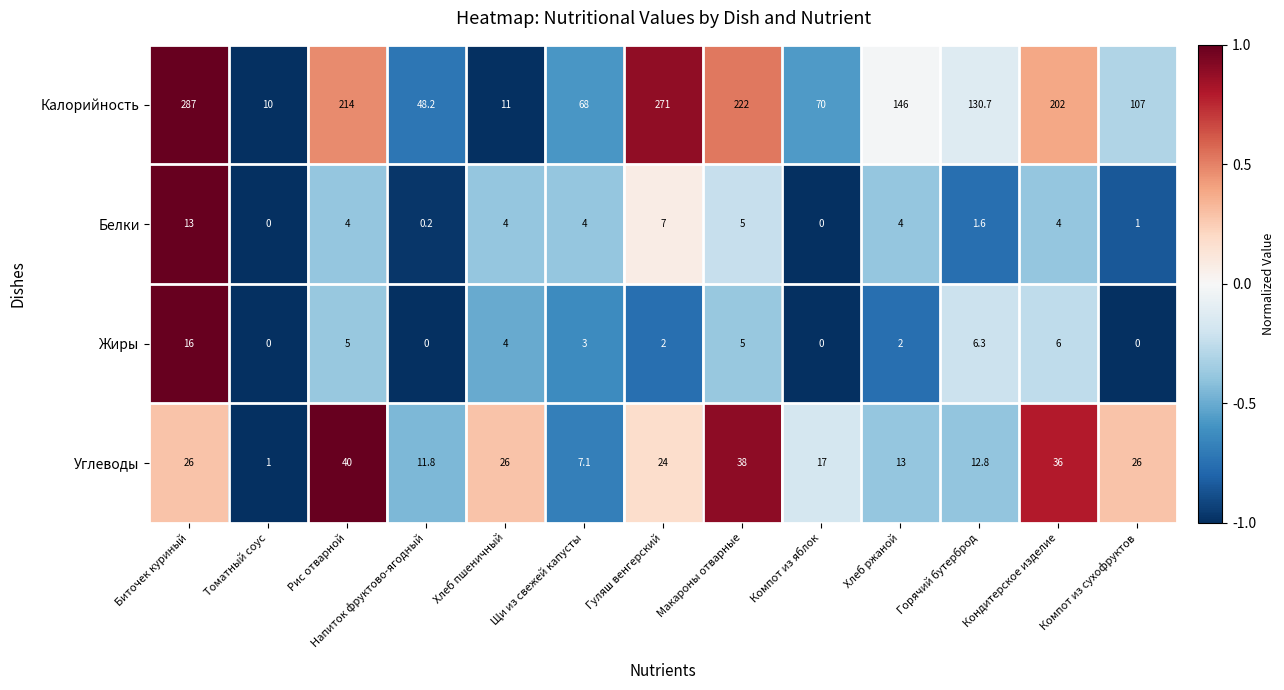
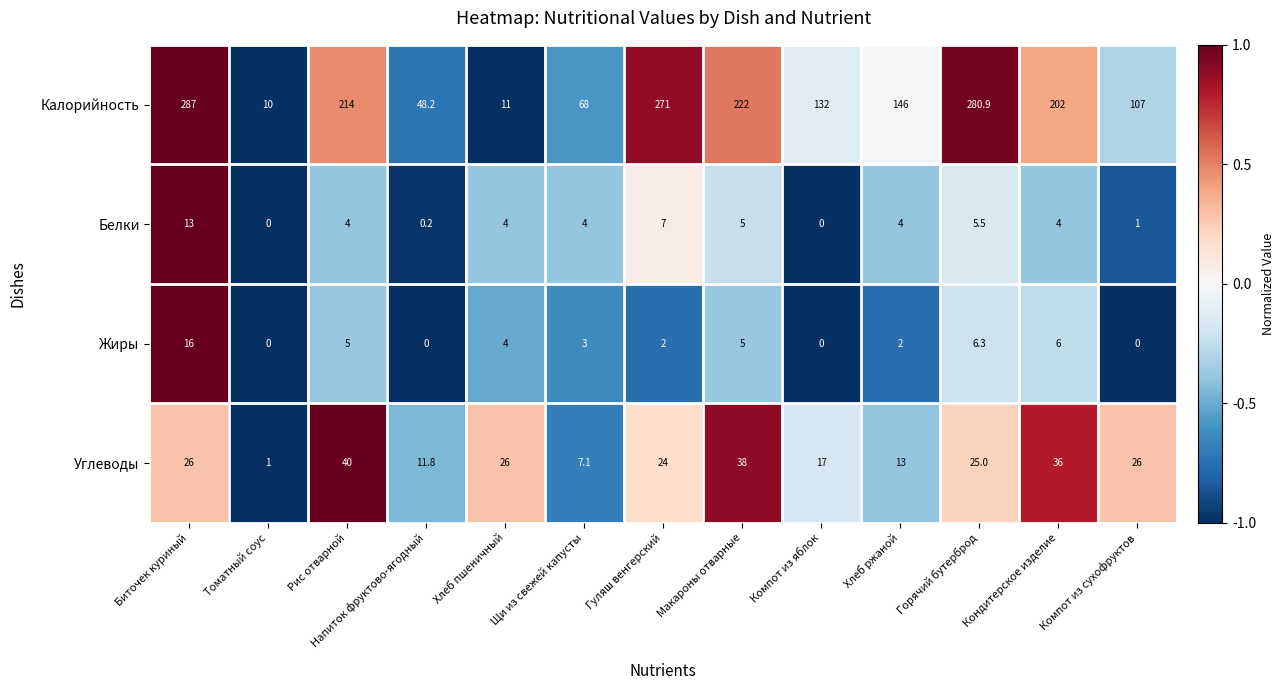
  {
    "Калорийность": {
      "Биточек куриный": 287,
      "Томатный соус": 10,
      "Рис отварной": 214,
      "Напиток фруктово-ягодный": 48.2,
      "Хлеб пшеничный": 11,
      "Щи из свежей капусты": 68,
      "Гуляш венгерский": 271,
      "Макароны отварные": 222,
-     "Компот из яблок": 70,
+     "Компот из яблок": 132,
      "Хлеб ржаной": 146,
-     "Горячий бутерброд": 130.7,
+     "Горячий бутерброд": 280.9,
      "Кондитерское изделие": 202,
      "Компот из сухофруктов": 107
    },
    "Белки": {
      "Биточек куриный": 13,
      "Томатный соус": 0,
      "Рис отварной": 4,
      "Напиток фруктово-ягодный": 0.2,
      "Хлеб пшеничный": 4,
      "Щи из свежей капусты": 4,
      "Гуляш венгерский": 7,
      "Макароны отварные": 5,
      "Компот из яблок": 0,
      "Хлеб ржаной": 4,
-     "Горячий бутерброд": 1.6,
+     "Горячий бутерброд": 5.5,
      "Кондитерское изделие": 4,
      "Компот из сухофруктов": 1
    },
    "Жиры": {
      "Биточек куриный": 16,
      "Томатный соус": 0,
      "Рис отварной": 5,
      "Напиток фруктово-ягодный": 0,
      "Хлеб пшеничный": 4,
      "Щи из свежей капусты": 3,
      "Гуляш венгерский": 2,
      "Макароны отварные": 5,
      "Компот из яблок": 0,
      "Хлеб ржаной": 2,
      "Горячий бутерброд": 6.3,
      "Кондитерское изделие": 6,
      "Компот из сухофруктов": 0
    },
    "Углеводы": {
      "Биточек куриный": 26,
      "Томатный соус": 1,
      "Рис отварной": 40,
      "Напиток фруктово-ягодный": 11.8,
      "Хлеб пшеничный": 26,
      "Щи из свежей капусты": 7.1,
      "Гуляш венгерский": 24,
      "Макароны отварные": 38,
      "Компот из яблок": 17,
      "Хлеб ржаной": 13,
-     "Горячий бутерброд": 12.8,
+     "Горячий бутерброд": 25.0,
      "Кондитерское изделие": 36,
      "Компот из сухофруктов": 26
    }
  }
